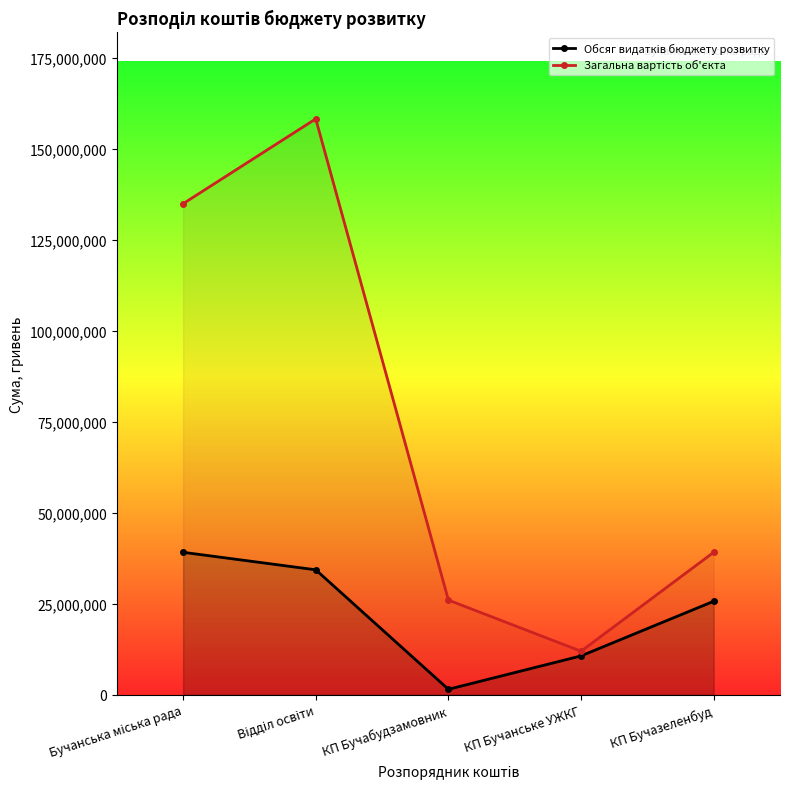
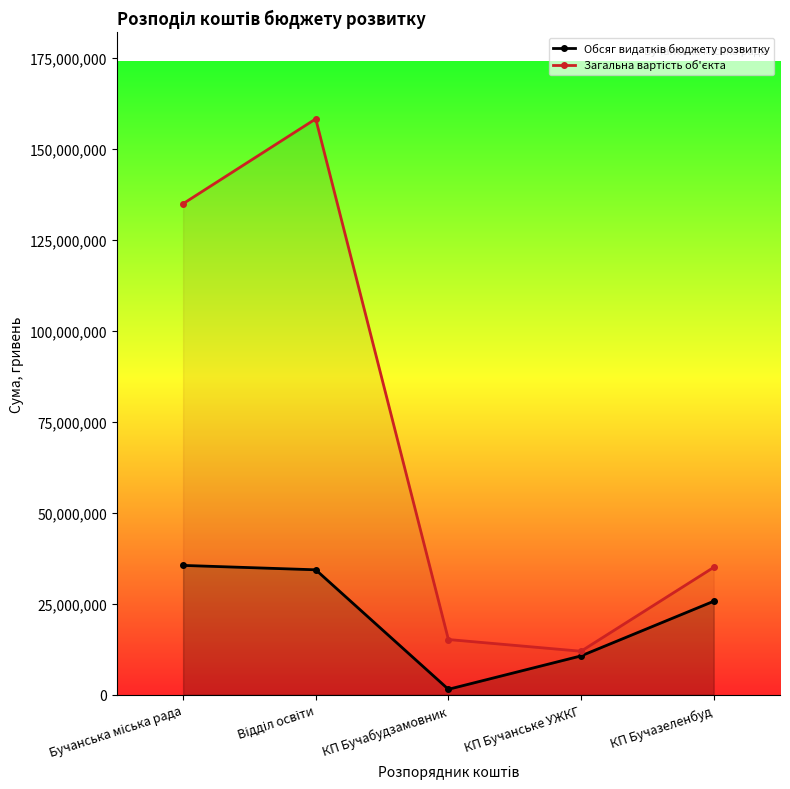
  {
    "Обсяг видатків бюджету розвитку": {
-     "Бучанська міська рада": "39,000,000",
+     "Бучанська міська рада": "36,000,000",
      "Відділ освіти": "34,000,000",
      "КП Бучабудзамовник": "1,000,000",
      "КП Бучанське УЖКГ": "11,000,000",
      "КП Бучазеленбуд": "26,000,000"
    },
    "Загальна вартість об'єкта": {
      "Бучанська міська рада": "135,000,000",
      "Відділ освіти": "158,000,000",
-     "КП Бучабудзамовник": "26,000,000",
+     "КП Бучабудзамовник": "15,000,000",
      "КП Бучанське УЖКГ": "12,000,000",
-     "КП Бучазеленбуд": "39,000,000"
+     "КП Бучазеленбуд": "35,000,000"
    }
  }
